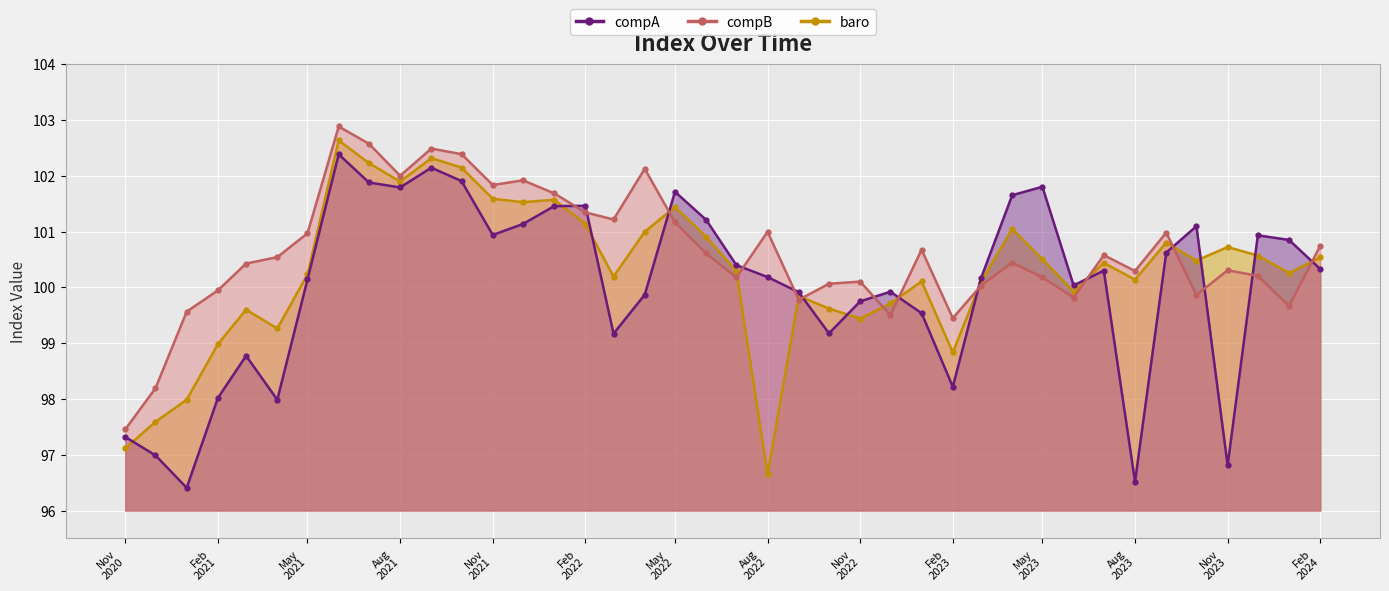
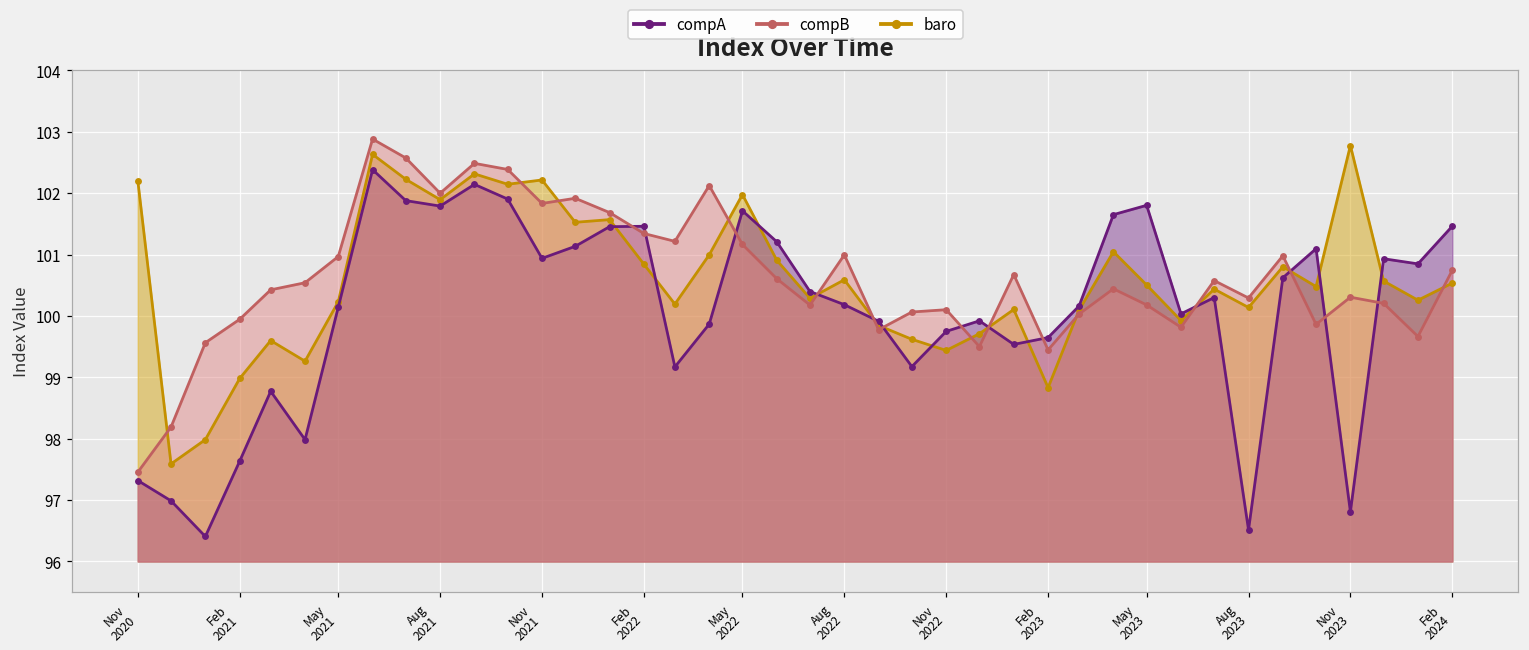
  {
    "baro": {
-     "Nov 2020": 97.1,
+     "Nov 2020": 102.2,
      "Feb 2021": 99.0,
      "May 2021": 100.2,
      "Aug 2021": 101.9,
-     "Nov 2021": 101.6,
-     "Feb 2022": 101.1,
-     "May 2022": 101.4,
-     "Aug 2022": 96.6,
+     "Nov 2021": 102.2,
+     "Feb 2022": 100.8,
+     "May 2022": 102.0,
+     "Aug 2022": 100.6,
      "Nov 2022": 99.4,
      "Feb 2023": 98.8,
      "May 2023": 100.5,
      "Aug 2023": 100.1,
-     "Nov 2023": 100.7,
+     "Nov 2023": 102.8,
      "Feb 2024": 100.5
    },
    "compA": {
      "Nov 2020": 97.3,
-     "Feb 2021": 98.0,
+     "Feb 2021": 97.6,
      "May 2021": 100.1,
      "Aug 2021": 101.8,
      "Nov 2021": 100.9,
      "Feb 2022": 101.5,
      "May 2022": 101.7,
      "Aug 2022": 100.2,
      "Nov 2022": 99.7,
-     "Feb 2023": 98.2,
+     "Feb 2023": 99.6,
      "May 2023": 101.8,
      "Aug 2023": 96.5,
      "Nov 2023": 96.8,
-     "Feb 2024": 100.3
+     "Feb 2024": 101.5
    }
  }
